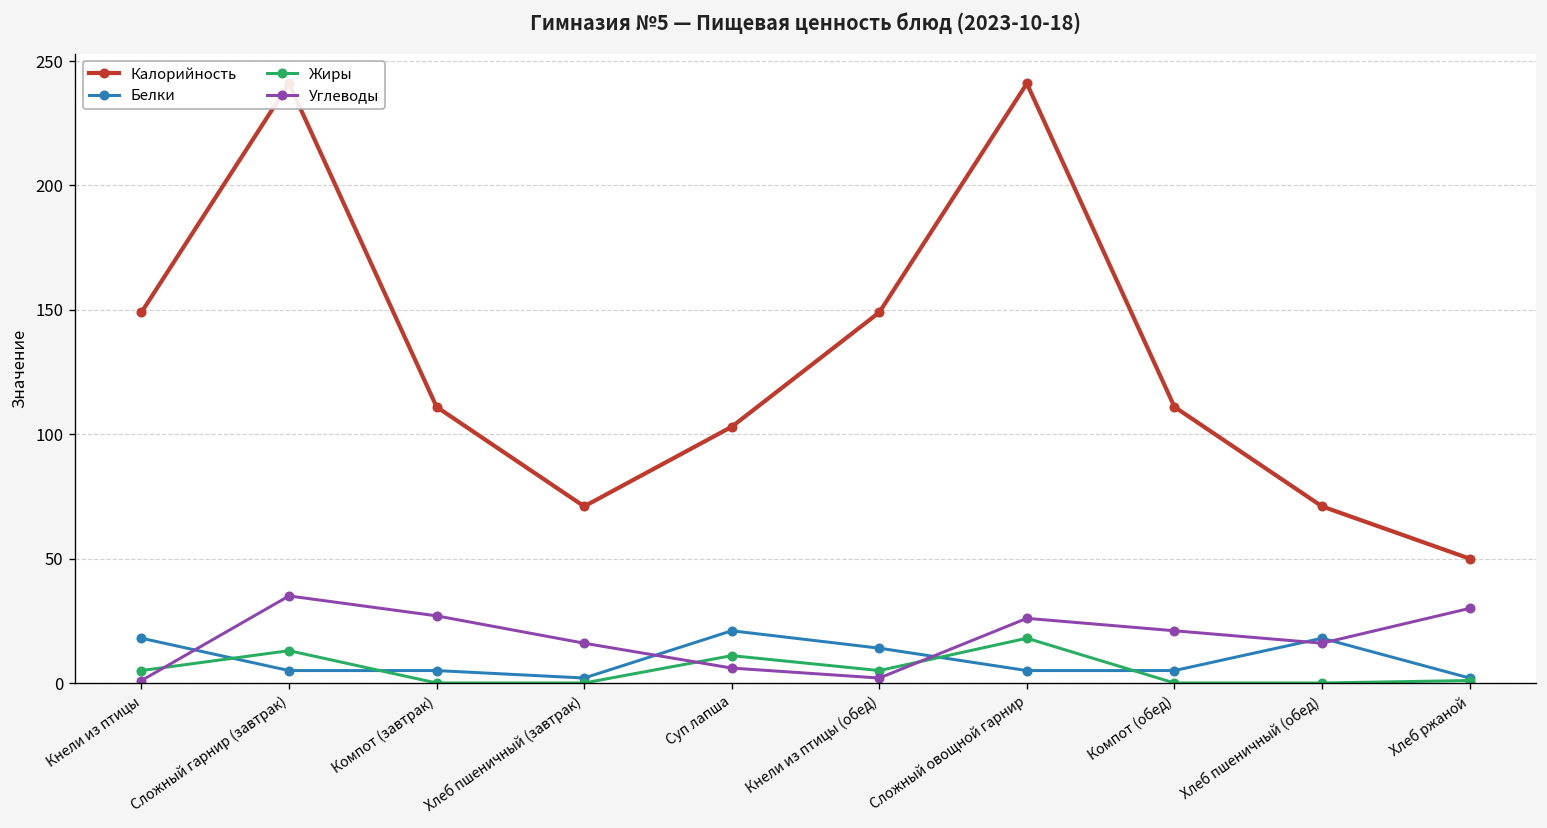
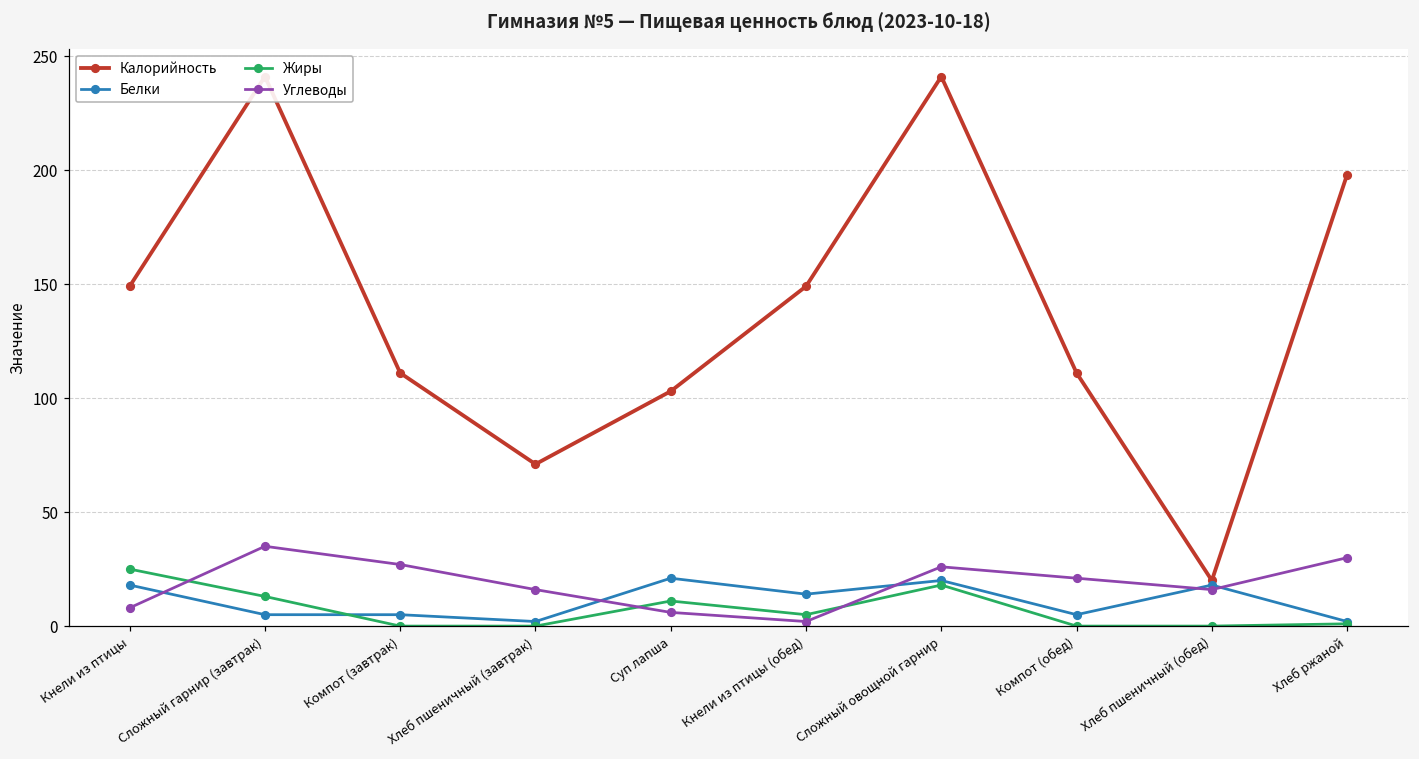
  {
    "Калорийность": {
      "Кнели из птицы": 149,
      "Компот (завтрак)": 111,
      "Хлеб пшеничный (завтрак)": 71,
      "Суп лапша": 103,
      "Кнели из птицы (обед)": 149,
      "Сложный овощной гарнир": 241,
      "Компот (обед)": 111,
-     "Хлеб пшеничный (обед)": 71,
-     "Хлеб ржаной": 50
+     "Хлеб пшеничный (обед)": 20,
+     "Хлеб ржаной": 198
    },
    "Белки": {
      "Кнели из птицы": 18,
      "Сложный гарнир (завтрак)": 5,
      "Компот (завтрак)": 5,
      "Хлеб пшеничный (завтрак)": 2,
      "Суп лапша": 21,
      "Кнели из птицы (обед)": 14,
-     "Сложный овощной гарнир": 5,
+     "Сложный овощной гарнир": 20,
      "Компот (обед)": 5,
      "Хлеб пшеничный (обед)": 18
    },
    "Жиры": {
-     "Кнели из птицы": 5,
+     "Кнели из птицы": 25,
      "Сложный гарнир (завтрак)": 13,
      "Компот (завтрак)": 0,
      "Хлеб пшеничный (завтрак)": 0,
      "Суп лапша": 11,
      "Кнели из птицы (обед)": 5,
      "Сложный овощной гарнир": 18,
      "Компот (обед)": 0,
      "Хлеб пшеничный (обед)": 0
    },
    "Углеводы": {
-     "Кнели из птицы": 1,
+     "Кнели из птицы": 8,
      "Сложный гарнир (завтрак)": 35,
      "Компот (завтрак)": 27,
      "Хлеб пшеничный (завтрак)": 16,
      "Суп лапша": 6,
      "Кнели из птицы (обед)": 2,
      "Сложный овощной гарнир": 26,
      "Компот (обед)": 21,
      "Хлеб пшеничный (обед)": 16,
      "Хлеб ржаной": 30
    }
  }
